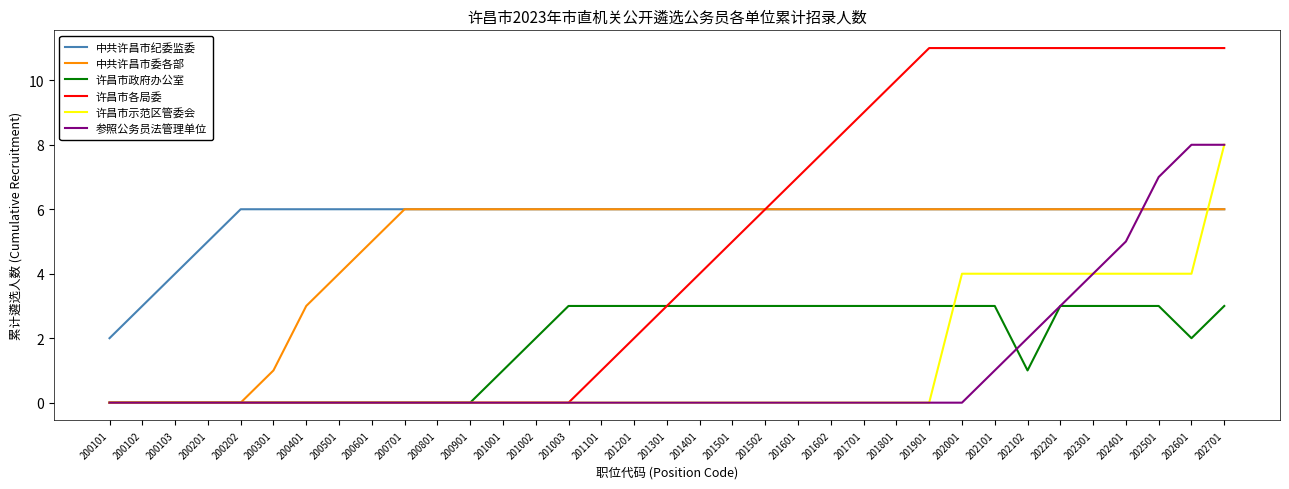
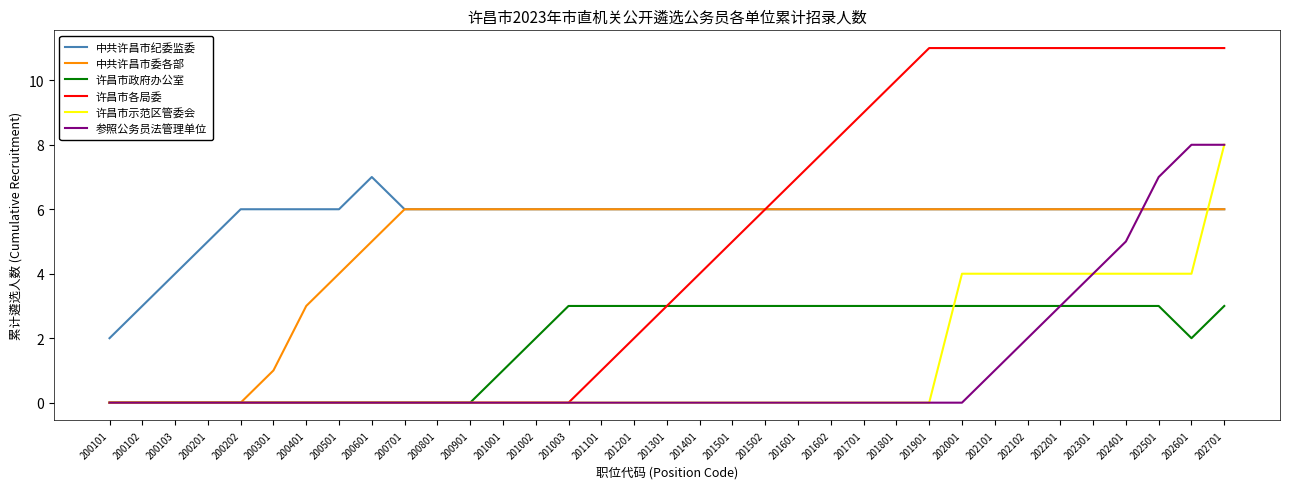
  {
    "中共许昌市纪委监委": {
      "200101": 2,
      "200102": 3,
      "200103": 4,
      "200201": 5,
      "200202": 6,
      "200301": 6,
      "200401": 6,
      "200501": 6,
-     "200601": 6
+     "200601": 7
    },
    "中共许昌市委各部": {
      "200301": 1,
      "200401": 3,
      "200501": 4,
      "200601": 5
    },
    "许昌市政府办公室": {
      "201001": 1,
      "201002": 2,
      "201003": 3,
      "201101": 3,
      "201201": 3,
      "201401": 3,
      "201501": 3,
      "201502": 3,
      "201601": 3,
      "201602": 3,
      "201701": 3,
      "201801": 3,
      "201901": 3,
      "202001": 3,
      "202101": 3,
-     "202102": 1,
+     "202102": 3,
      "202301": 3,
      "202401": 3,
      "202501": 3,
      "202601": 2,
      "202701": 3
    },
    "许昌市各局委": {
      "201101": 1,
      "201201": 2,
      "201401": 4,
      "201501": 5,
      "201601": 7,
      "201602": 8,
      "201701": 9,
      "201801": 10,
      "201901": 11,
      "202001": 11,
      "202101": 11,
      "202102": 11,
      "202201": 11,
      "202301": 11,
      "202401": 11,
      "202501": 11,
      "202601": 11,
      "202701": 11
    },
    "许昌市示范区管委会": {
      "202001": 4,
      "202101": 4,
      "202102": 4,
      "202201": 4,
      "202401": 4,
      "202501": 4,
      "202601": 4
    },
    "参照公务员法管理单位": {
      "202001": 0,
      "202101": 1,
      "202102": 2,
      "202401": 5,
      "202501": 7,
      "202601": 8
    }
  }
